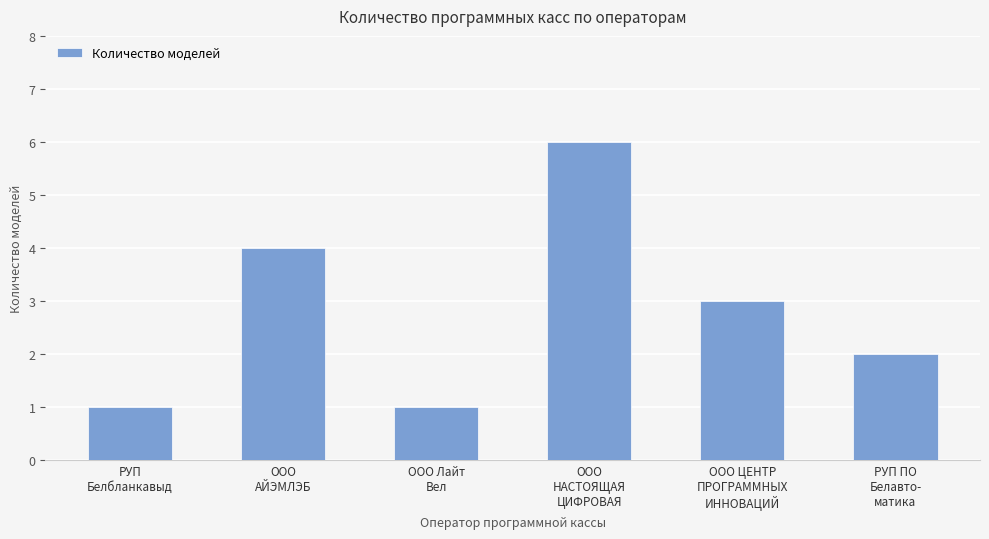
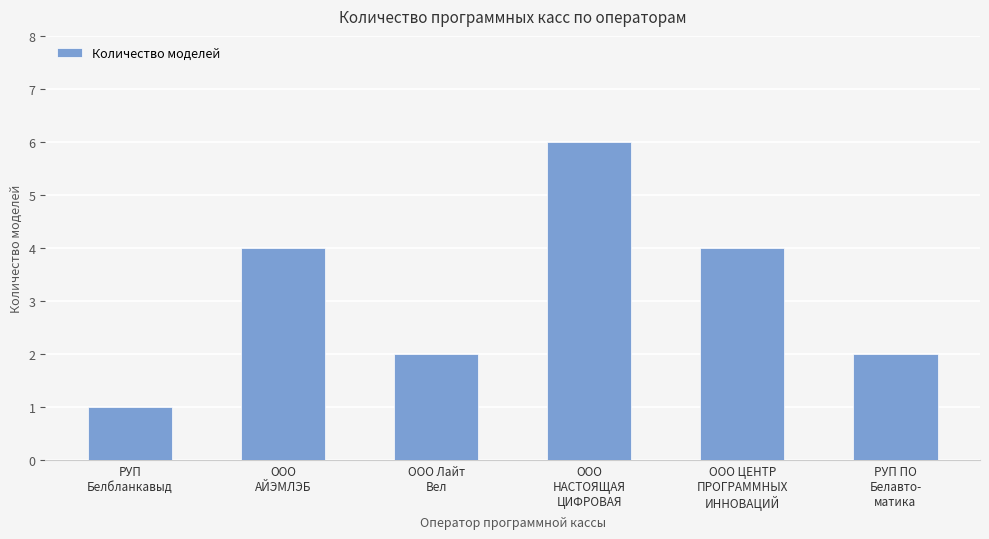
  {
    "РУП Белбланкавыд": 1,
    "ООО АЙЭМЛЭБ": 4,
-   "ООО Лайт Вел": 1,
+   "ООО Лайт Вел": 2,
    "ООО НАСТОЯЩАЯ ЦИФРОВАЯ": 6,
-   "ООО ЦЕНТР ПРОГРАММНЫХ ИННОВАЦИЙ": 3,
+   "ООО ЦЕНТР ПРОГРАММНЫХ ИННОВАЦИЙ": 4,
    "РУП ПО Белавто- матика": 2
  }
